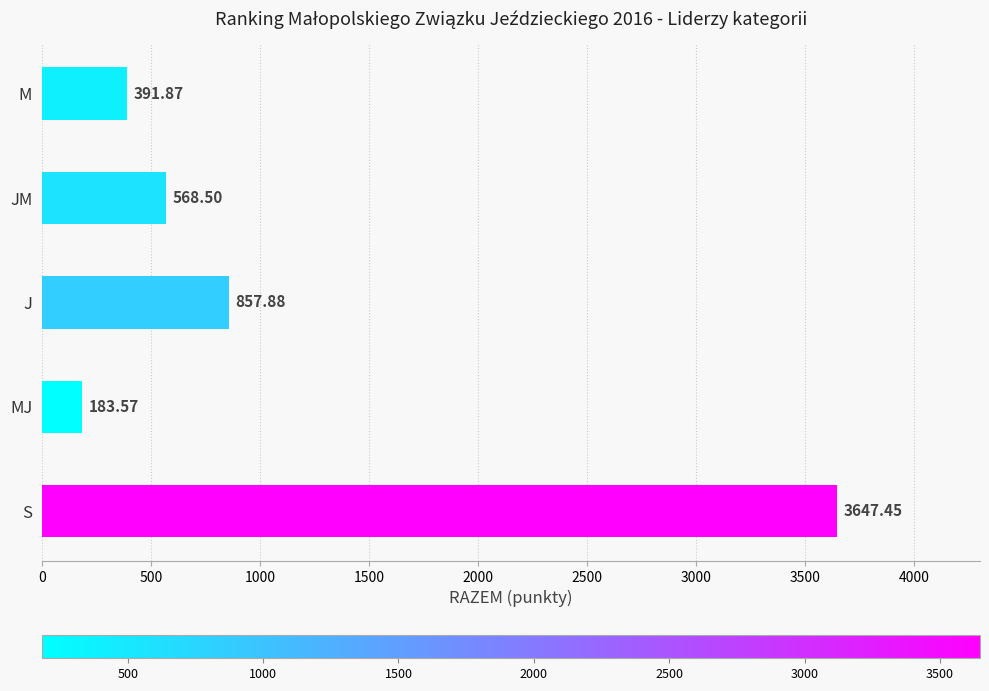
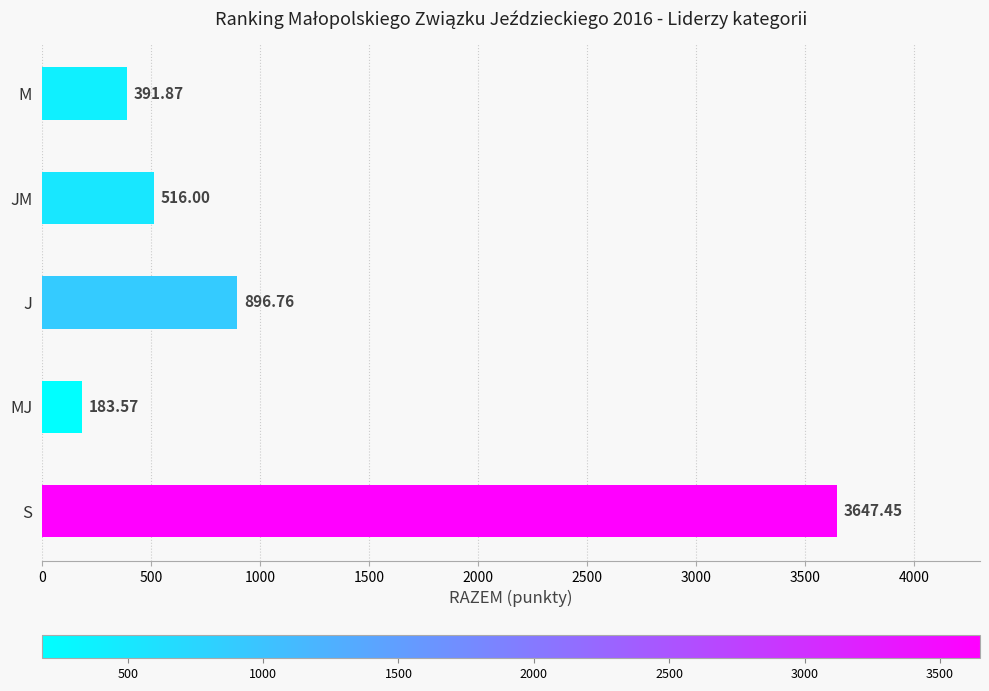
  {
    "M": 391.87,
-   "JM": 568.50,
-   "J": 857.88,
+   "JM": 516.00,
+   "J": 896.76,
    "MJ": 183.57,
    "S": 3647.45
  }
